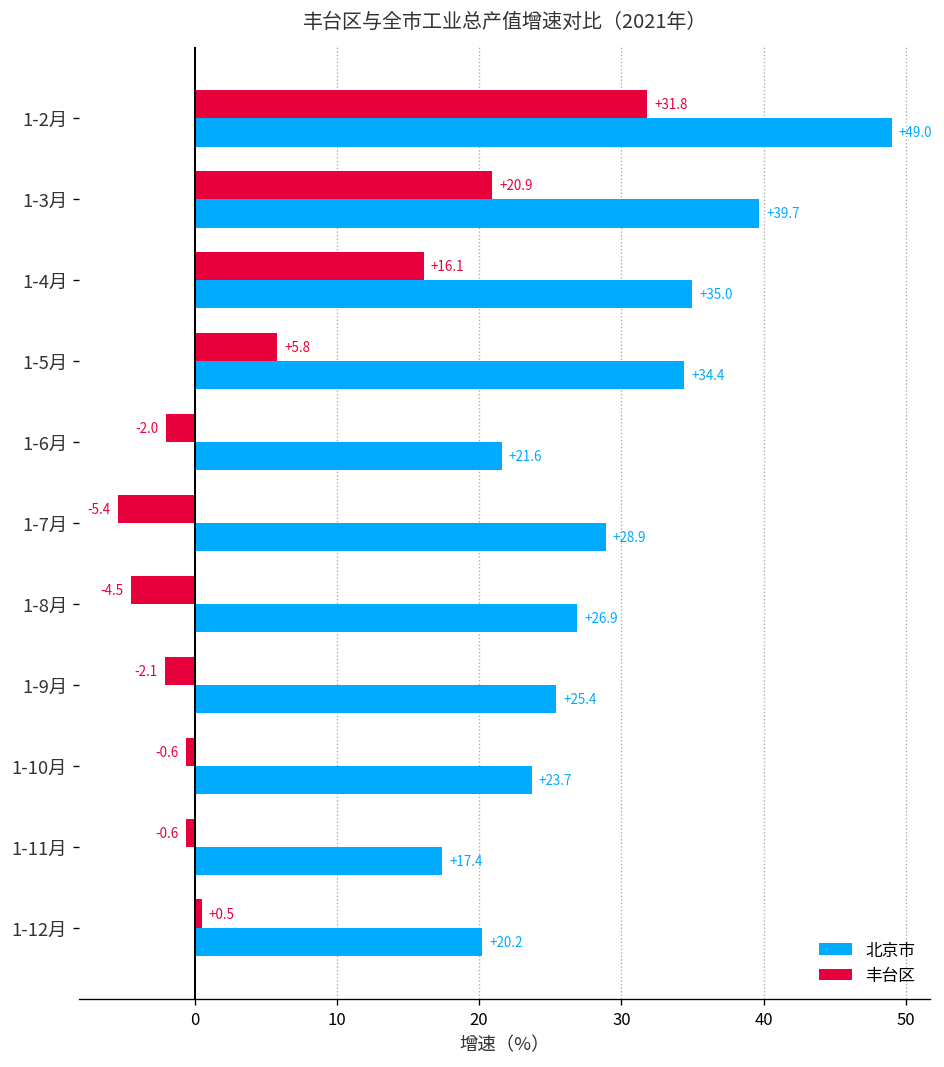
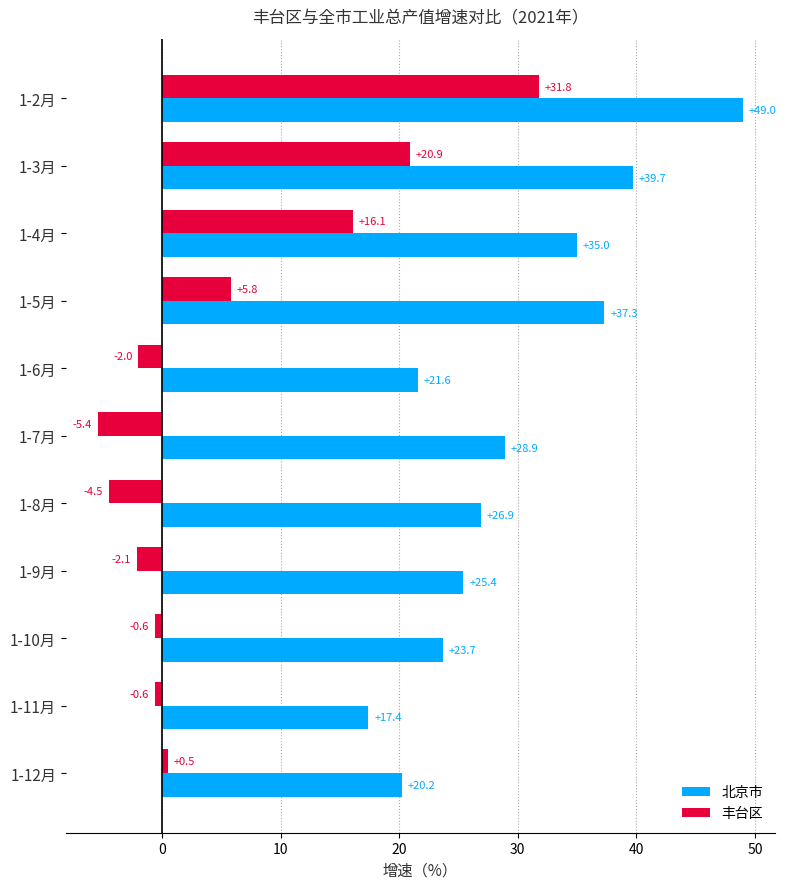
  {
    "北京市": {
      "1-2月": "+49.0",
      "1-3月": "+39.7",
      "1-4月": "+35.0",
-     "1-5月": "+34.4",
+     "1-5月": "+37.3",
      "1-6月": "+21.6",
      "1-7月": "+28.9",
      "1-8月": "+26.9",
      "1-9月": "+25.4",
      "1-10月": "+23.7",
      "1-11月": "+17.4",
      "1-12月": "+20.2"
    },
    "丰台区": {
      "1-2月": "+31.8",
      "1-3月": "+20.9",
      "1-4月": "+16.1",
      "1-5月": "+5.8",
      "1-6月": "-2.0",
      "1-7月": "-5.4",
      "1-8月": "-4.5",
      "1-9月": "-2.1",
      "1-10月": "-0.6",
      "1-11月": "-0.6",
      "1-12月": "+0.5"
    }
  }
